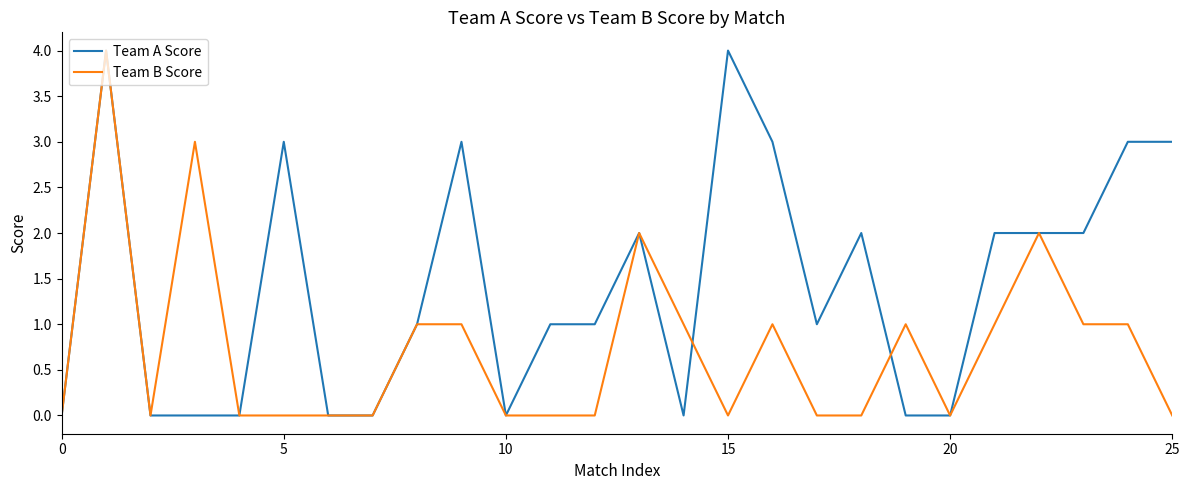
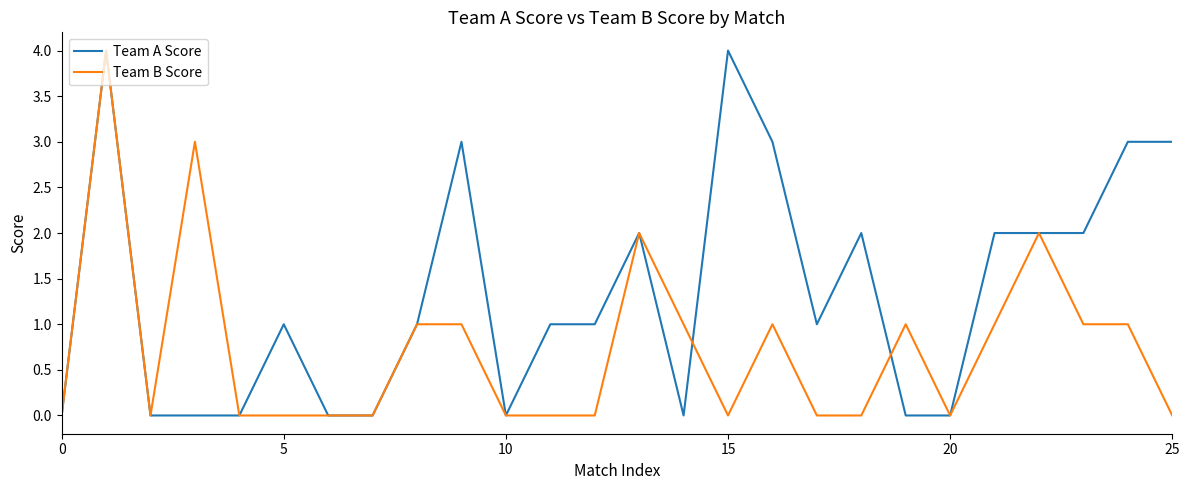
  {
    "Team A Score": {
-     "5": 3,
+     "5": 1,
      "15": 4,
      "25": 3
    },
    "Team B Score": {
      "5": 0,
      "15": 0,
      "25": 0
    }
  }
